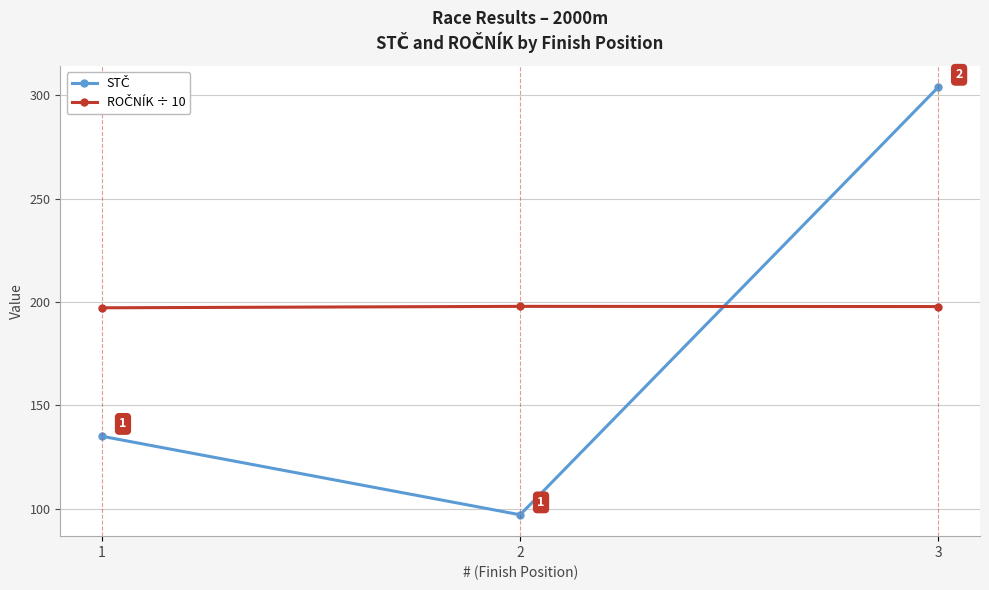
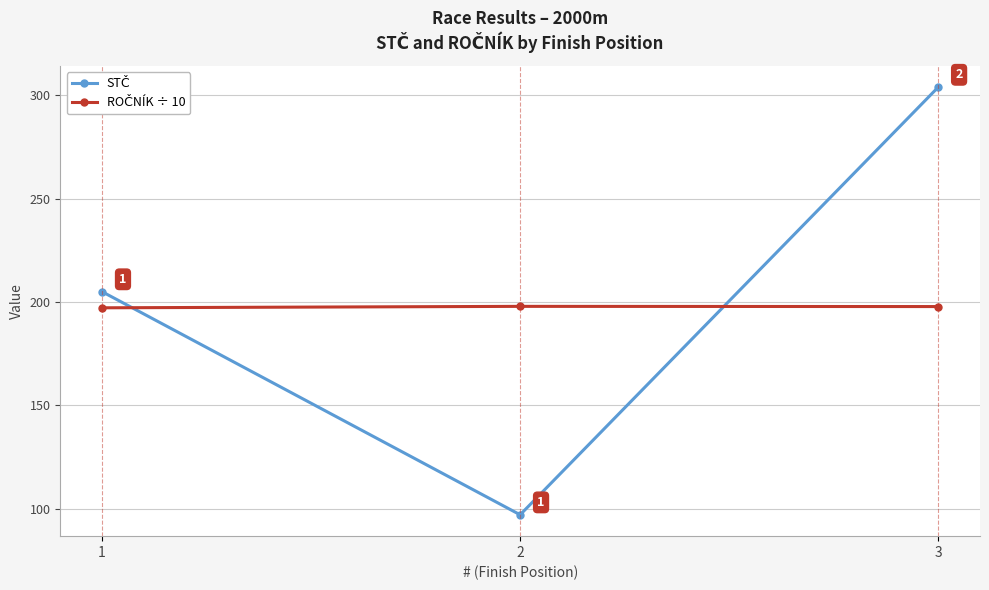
  {
    "STČ": {
-     "1": 135
+     "1": 205
    },
    "ROČNÍK ÷ 10": {
      "1": 197,
      "2": 198,
      "3": 198
    }
  }
